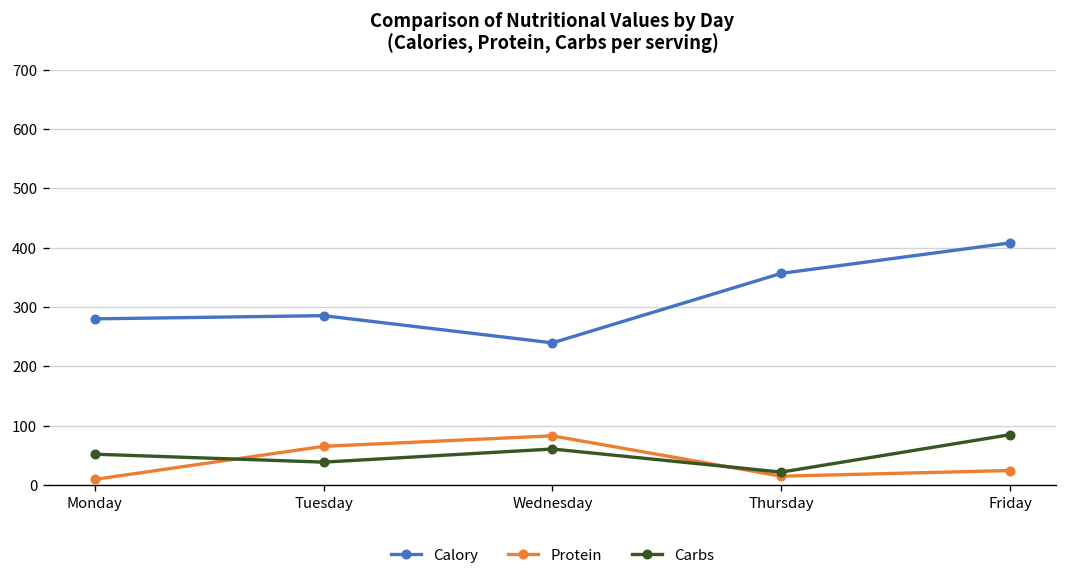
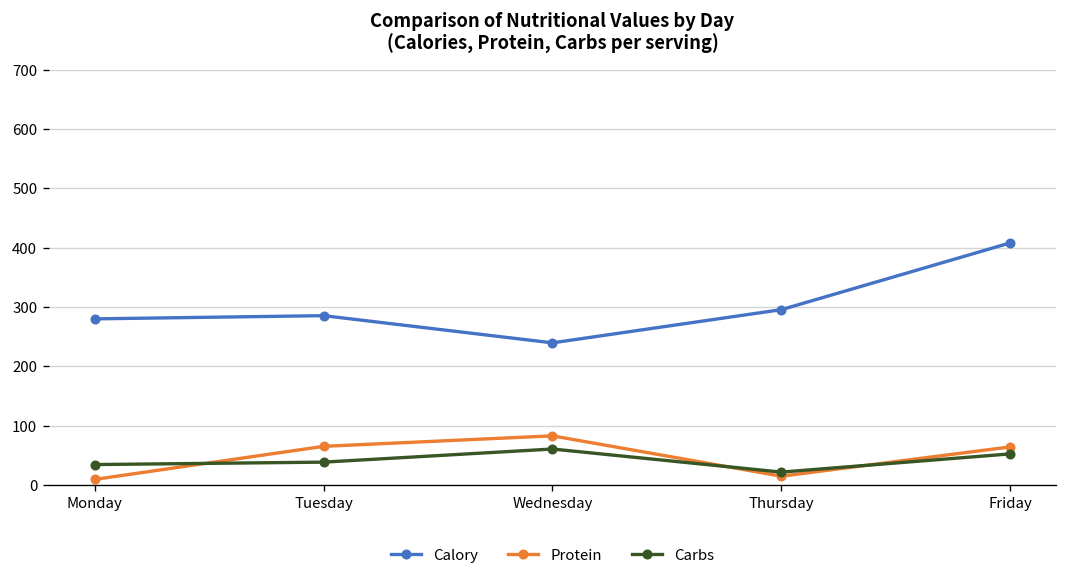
  {
    "Calory": {
      "Monday": 280,
      "Tuesday": 290,
      "Wednesday": 240,
-     "Thursday": 360,
+     "Thursday": 300,
      "Friday": 410
    },
    "Protein": {
      "Monday": 10,
      "Tuesday": 70,
      "Wednesday": 80,
      "Thursday": 10,
-     "Friday": 20
+     "Friday": 60
    },
    "Carbs": {
-     "Monday": 50,
+     "Monday": 30,
      "Tuesday": 40,
      "Wednesday": 60,
      "Thursday": 20,
-     "Friday": 80
+     "Friday": 50
    }
  }
